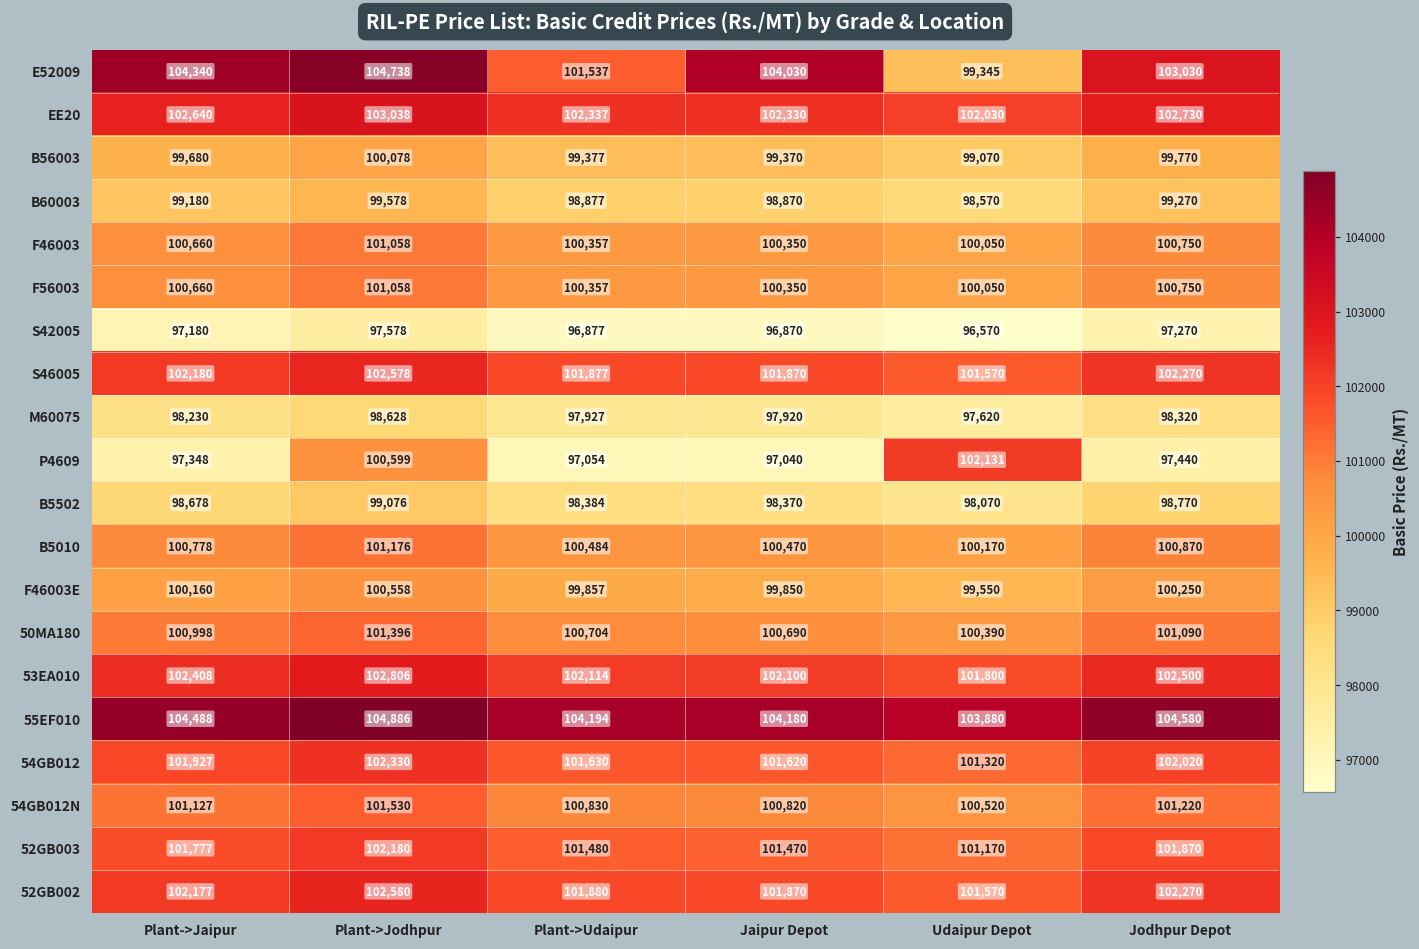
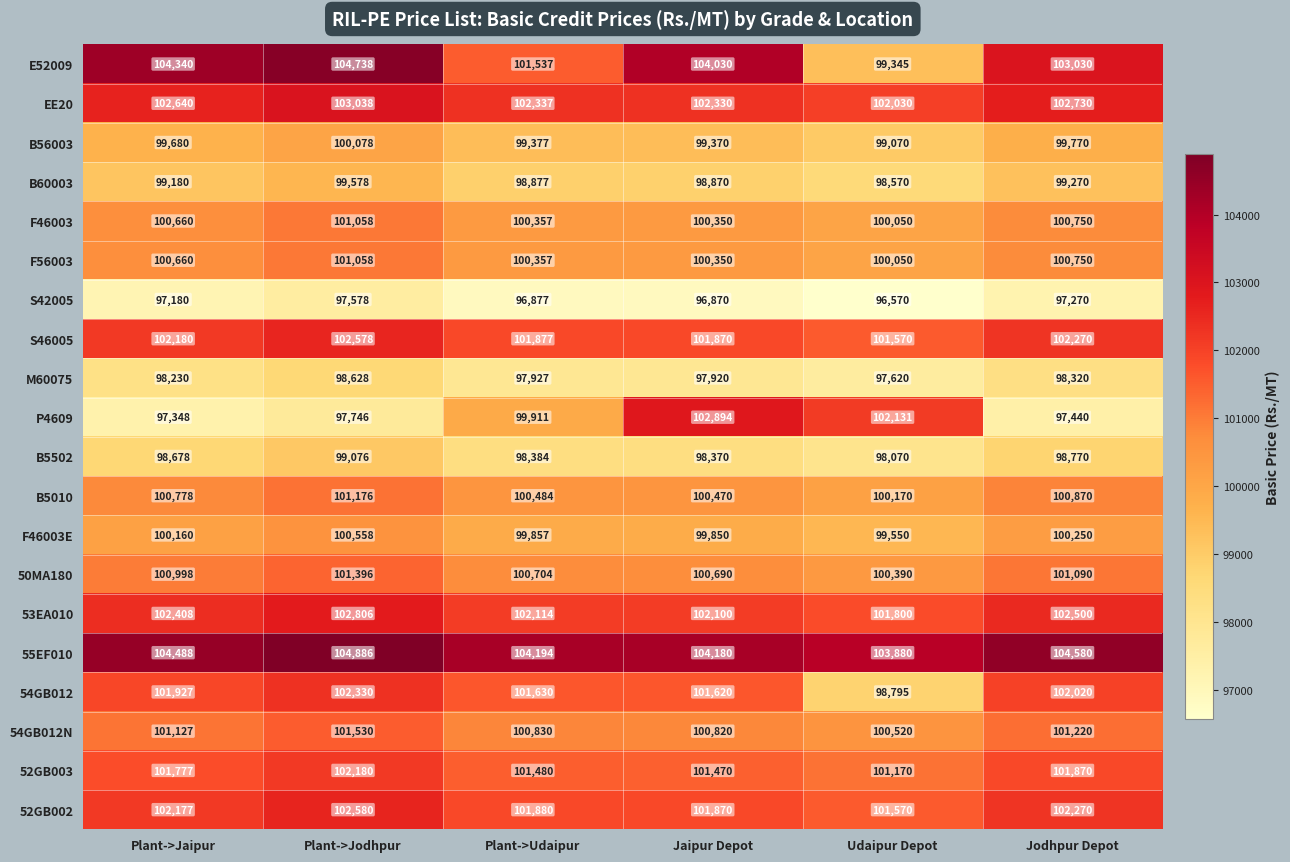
  {
    "P4609": {
-     "Plant->Jodhpur": "100,599",
-     "Plant->Udaipur": "97,054",
-     "Jaipur Depot": "97,040"
+     "Plant->Jodhpur": "97,746",
+     "Plant->Udaipur": "99,911",
+     "Jaipur Depot": "102,894"
    },
    "54GB012": {
-     "Udaipur Depot": "101,320"
+     "Udaipur Depot": "98,795"
    }
  }
